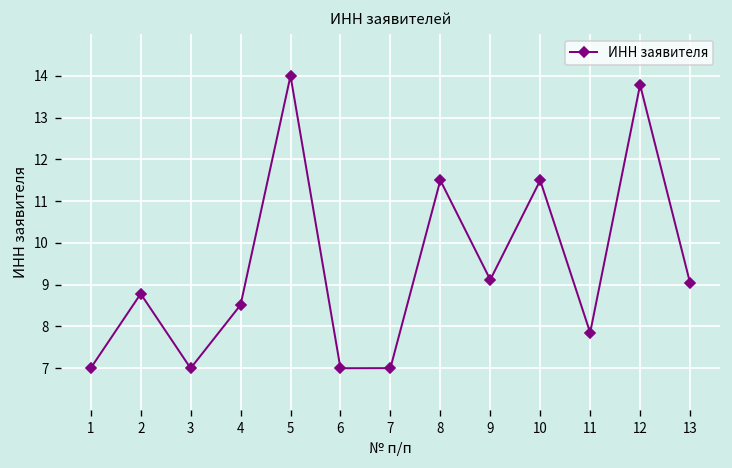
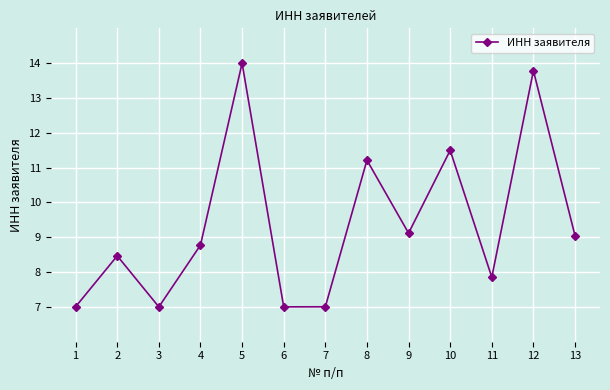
  {
    "1": 7.0,
-   "2": 8.8,
+   "2": 8.5,
    "3": 7.0,
-   "4": 8.5,
+   "4": 8.8,
    "5": 14.0,
    "6": 7.0,
    "7": 7.0,
-   "8": 11.5,
+   "8": 11.2,
    "9": 9.1,
    "10": 11.5,
    "11": 7.9,
    "12": 13.8,
    "13": 9.0
  }
